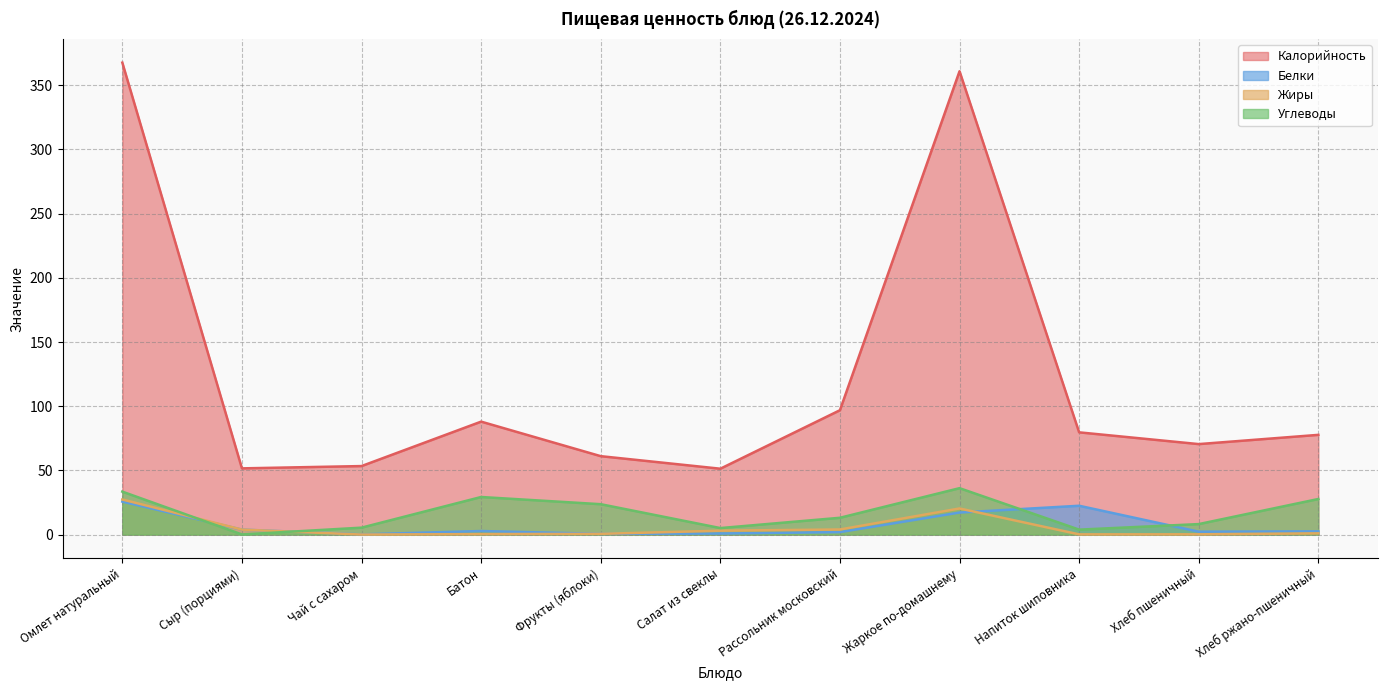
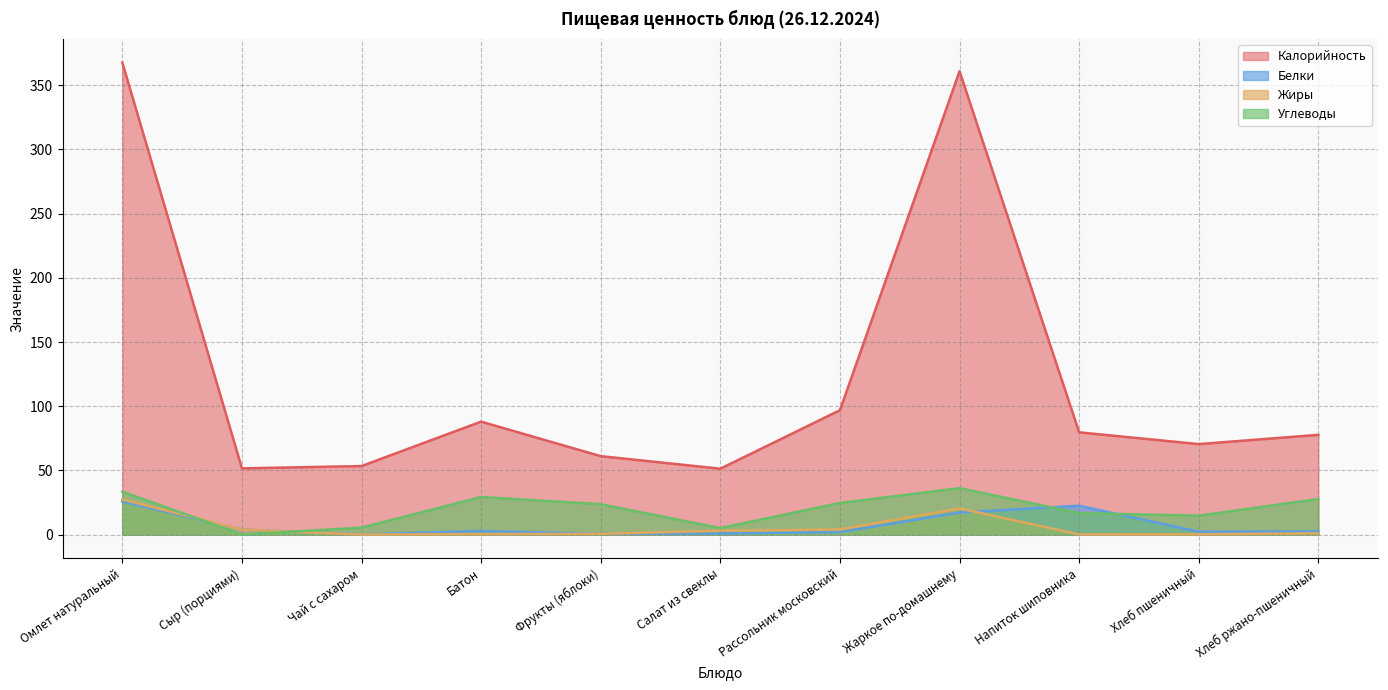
  {
    "Белки": {
      "Батон": 3,
      "Салат из свеклы": 1,
      "Рассольник московский": 2,
      "Жаркое по-домашнему": 17,
      "Напиток шиповника": 22,
      "Хлеб пшеничный": 2
    },
    "Углеводы": {
      "Омлет натуральный": 33,
      "Сыр (порциями)": 0,
      "Чай с сахаром": 5,
      "Батон": 29,
      "Фрукты (яблоки)": 24,
      "Салат из свеклы": 5,
-     "Рассольник московский": 13,
+     "Рассольник московский": 25,
      "Жаркое по-домашнему": 36,
-     "Напиток шиповника": 4,
-     "Хлеб пшеничный": 8,
+     "Напиток шиповника": 17,
+     "Хлеб пшеничный": 15,
      "Хлеб ржано-пшеничный": 28
    }
  }
